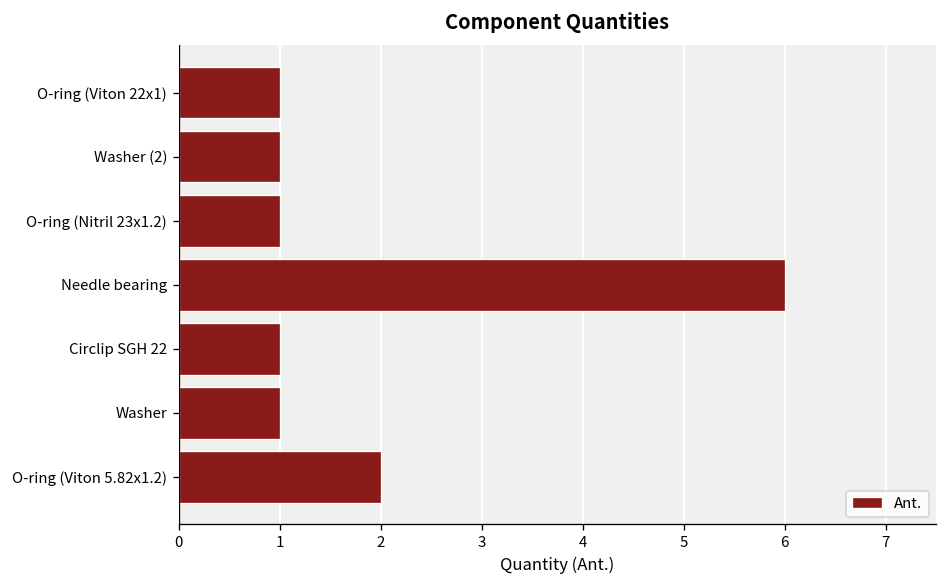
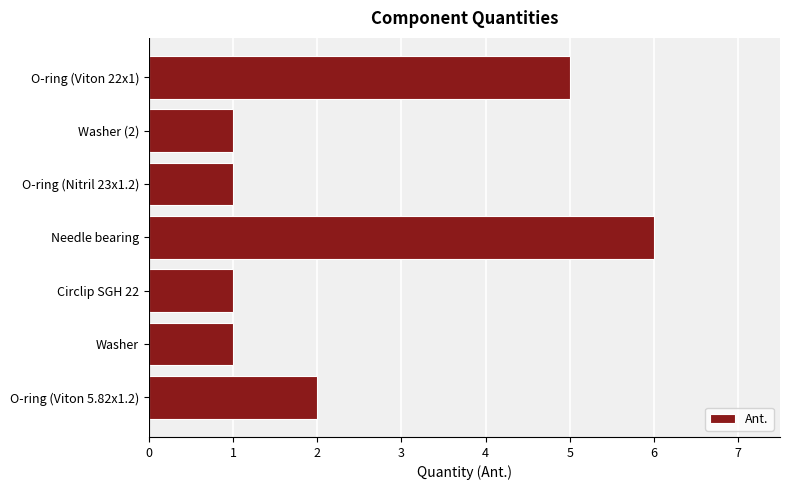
  {
-   "O-ring (Viton 22x1)": 1,
+   "O-ring (Viton 22x1)": 5,
    "Washer (2)": 1,
    "O-ring (Nitril 23x1.2)": 1,
    "Needle bearing": 6,
    "Circlip SGH 22": 1,
    "Washer": 1,
    "O-ring (Viton 5.82x1.2)": 2
  }
